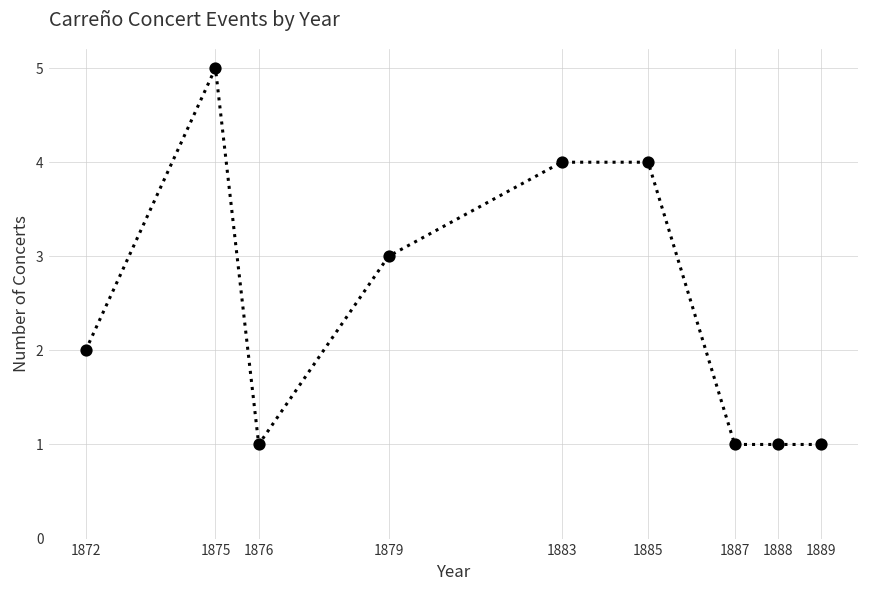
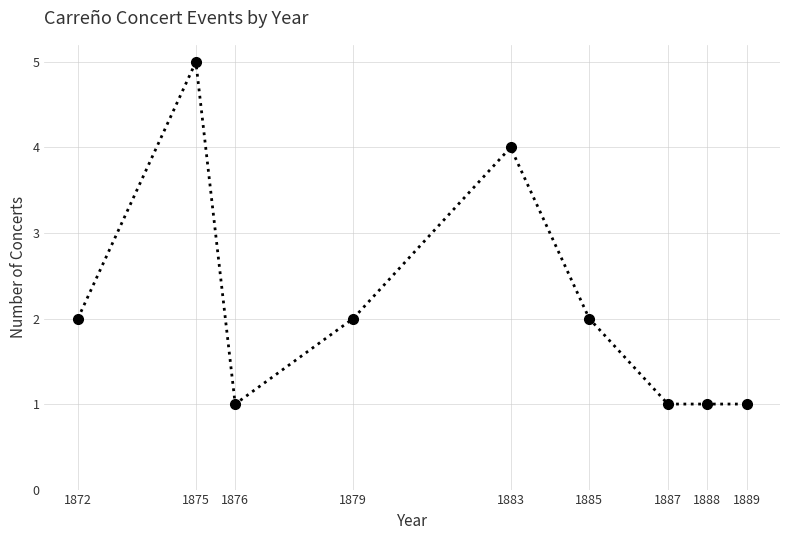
  {
    "1872": 2,
    "1875": 5,
    "1876": 1,
-   "1879": 3,
+   "1879": 2,
    "1883": 4,
-   "1885": 4,
+   "1885": 2,
    "1887": 1,
    "1888": 1,
    "1889": 1
  }
